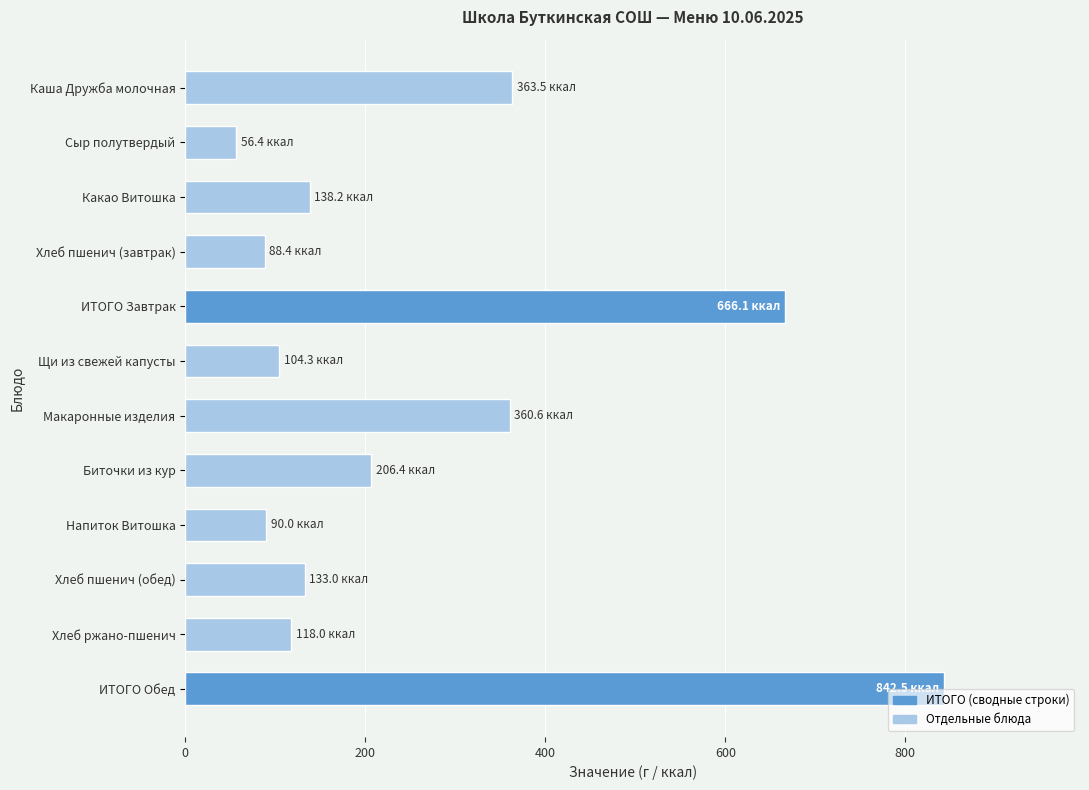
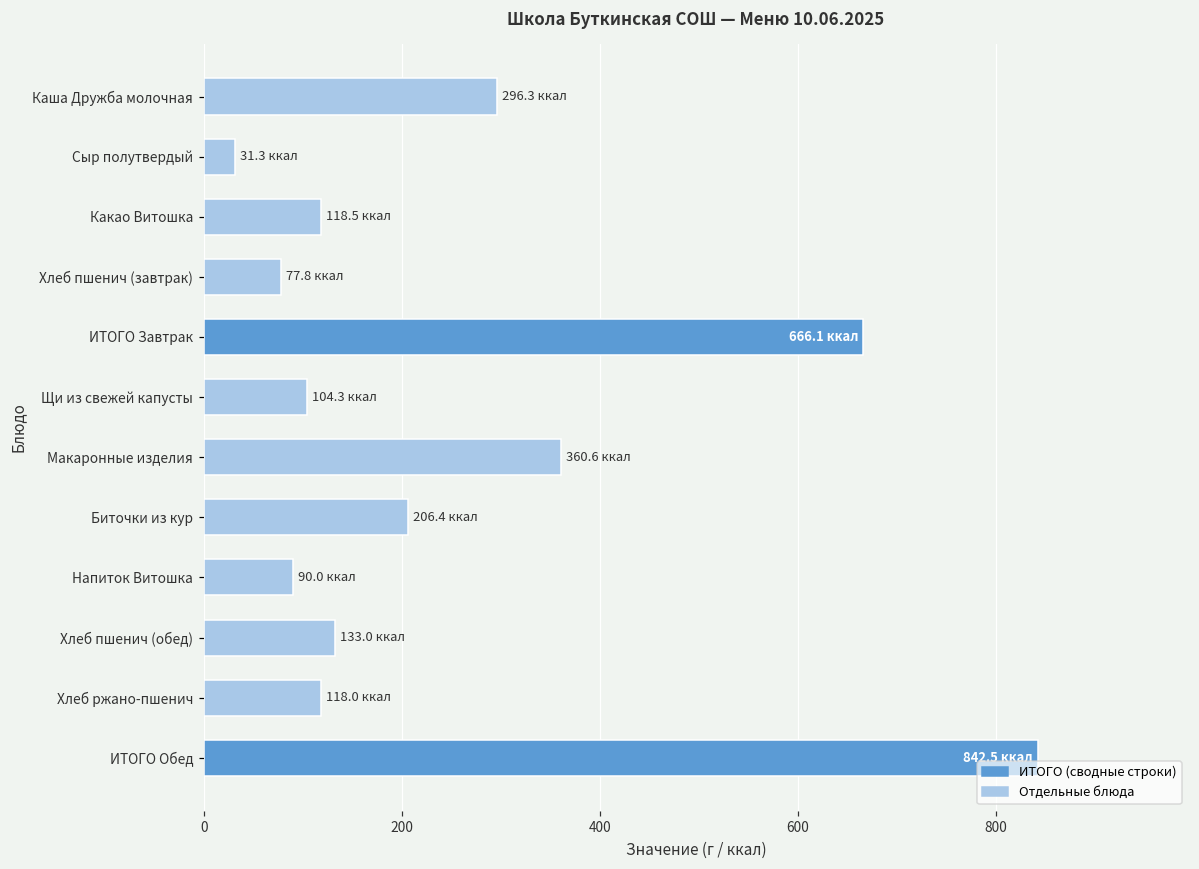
  {
-   "Каша Дружба молочная": 363.5,
-   "Сыр полутвердый": 56.4,
-   "Какао Витошка": 138.2,
-   "Хлеб пшенич (завтрак)": 88.4,
+   "Каша Дружба молочная": 296.3,
+   "Сыр полутвердый": 31.3,
+   "Какао Витошка": 118.5,
+   "Хлеб пшенич (завтрак)": 77.8,
    "ИТОГО Завтрак": 666.1,
    "Щи из свежей капусты": 104.3,
    "Макаронные изделия": 360.6,
    "Биточки из кур": 206.4,
    "Напиток Витошка": 90.0,
    "Хлеб пшенич (обед)": 133.0,
    "Хлеб ржано-пшенич": 118.0
  }
